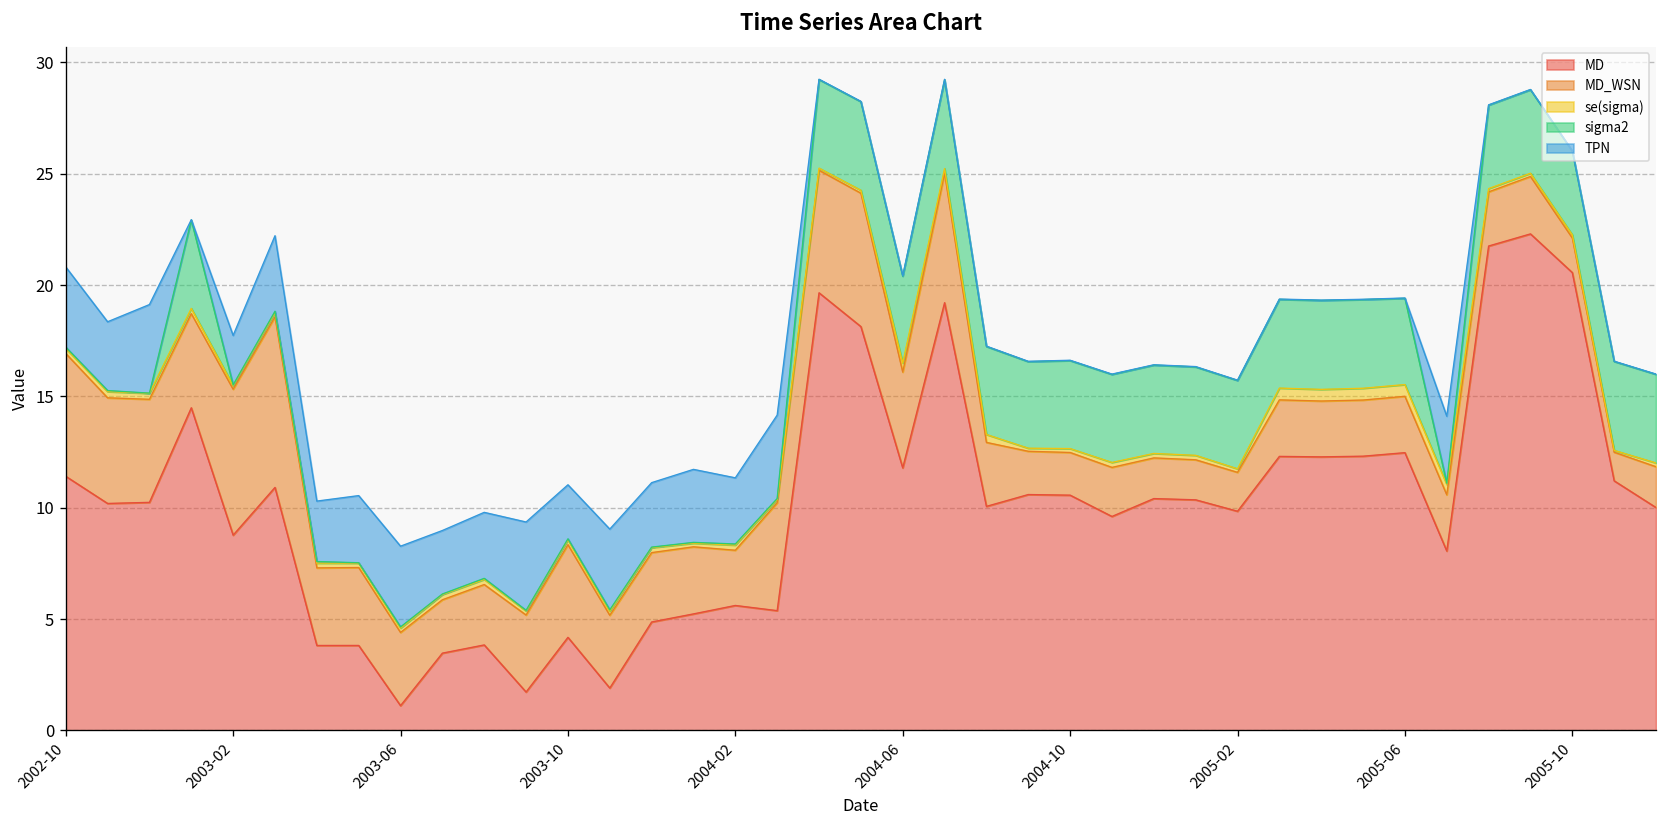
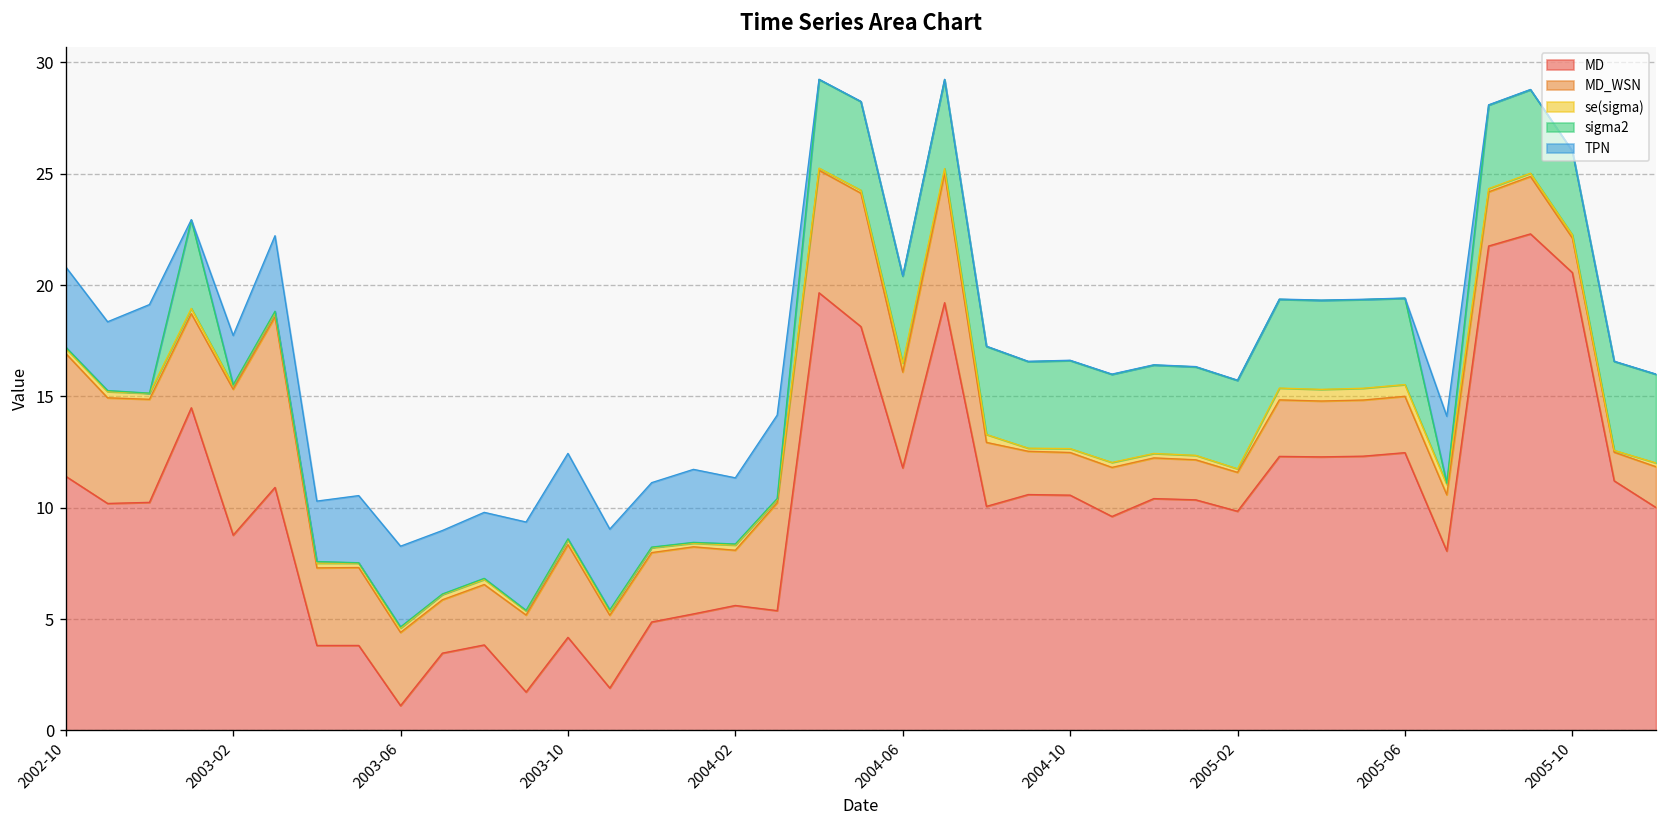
  {
    "TPN": {
      "2002-10": 3.6,
      "2003-02": 2.2,
      "2003-06": 3.6,
-     "2003-10": 2.4,
+     "2003-10": 3.8,
      "2004-02": 3.0
    }
  }
